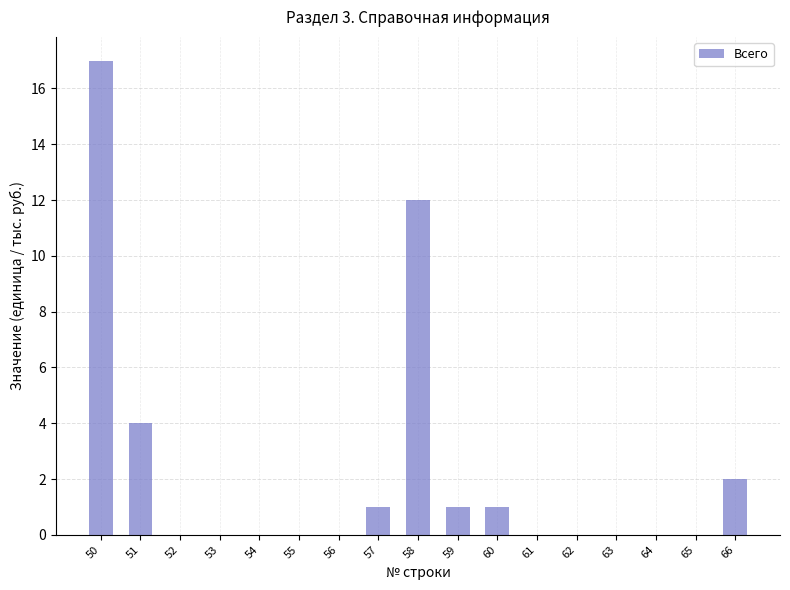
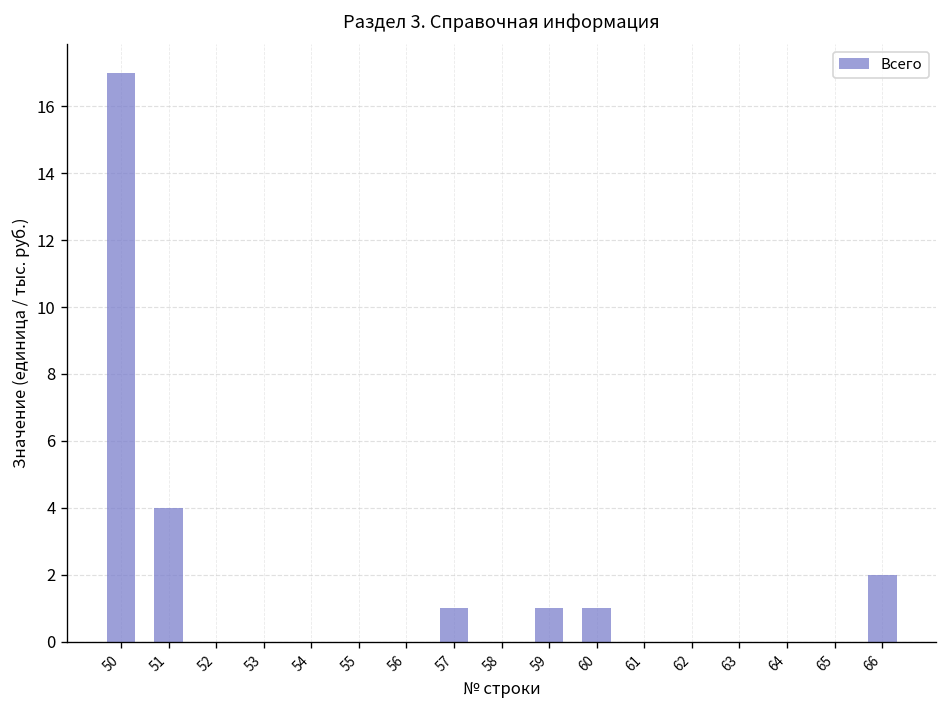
  {
    "50": 17,
    "51": 4,
    "52": 0,
    "53": 0,
    "54": 0,
    "55": 0,
    "56": 0,
    "57": 1,
-   "58": 12,
+   "58": 0,
    "59": 1,
    "60": 1,
    "61": 0,
    "62": 0,
    "63": 0,
    "64": 0,
    "65": 0,
    "66": 2
  }
